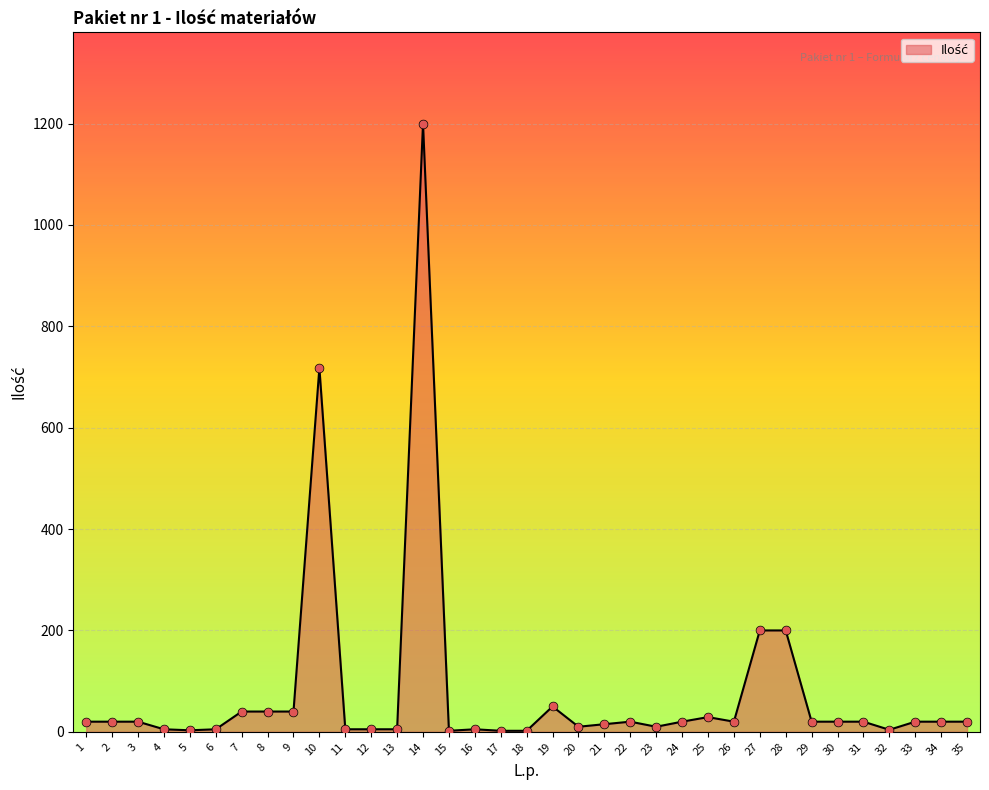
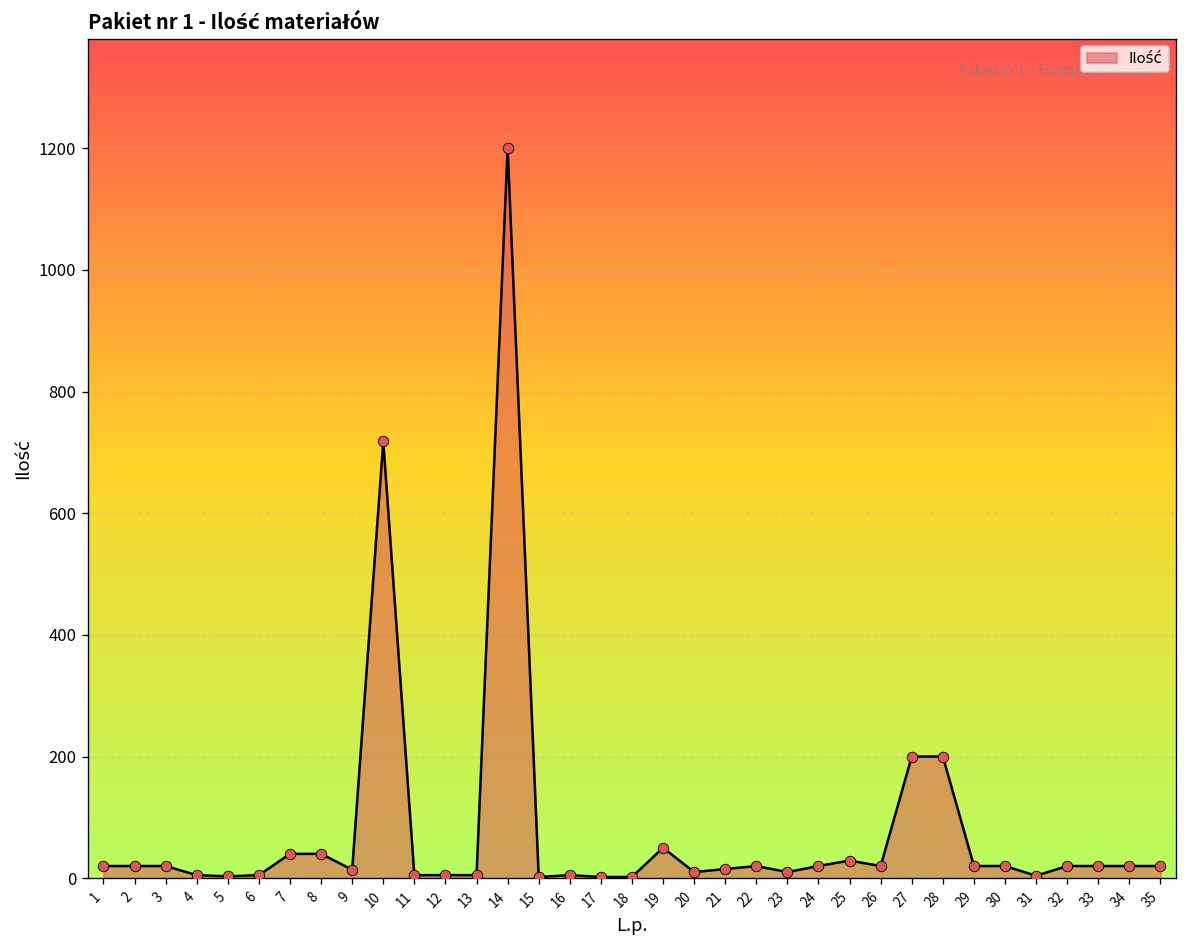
  {
    "1": 20,
    "2": 20,
    "3": 20,
    "4": 10,
    "5": 0,
    "6": 10,
    "7": 40,
    "8": 40,
-   "9": 40,
+   "9": 10,
    "10": 720,
    "11": 10,
    "12": 10,
    "13": 10,
    "14": 1200,
    "15": 0,
    "16": 10,
    "17": 0,
    "18": 0,
    "19": 50,
    "20": 10,
    "21": 20,
    "22": 20,
    "23": 10,
    "24": 20,
    "25": 30,
    "26": 20,
    "27": 200,
    "28": 200,
    "29": 20,
    "30": 20,
-   "31": 20,
-   "32": 0,
+   "31": 0,
+   "32": 20,
    "33": 20,
    "34": 20,
    "35": 20
  }
